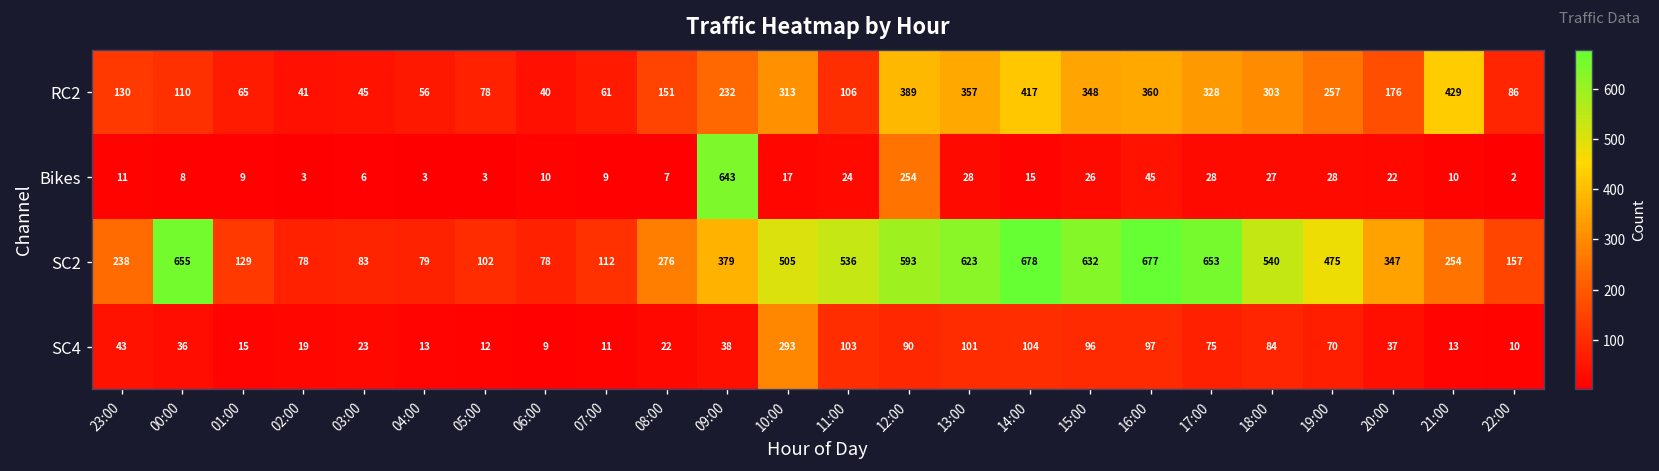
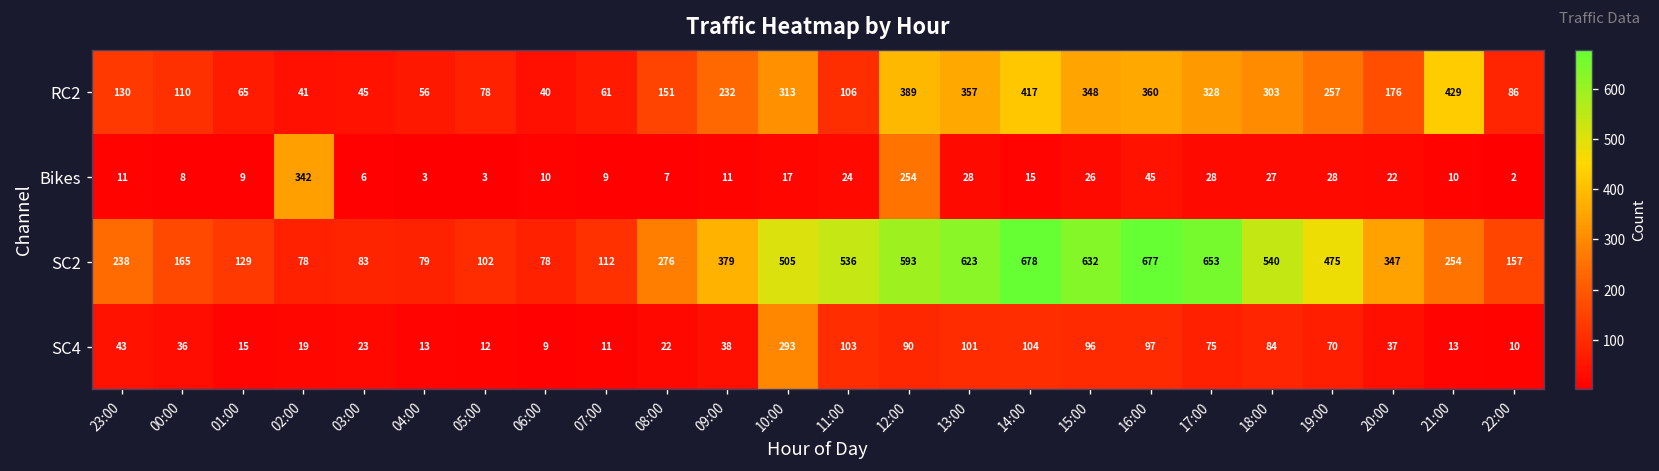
  {
    "RC2": {
      "23:00": 130,
      "00:00": 110,
      "01:00": 65,
      "02:00": 41,
      "03:00": 45,
      "04:00": 56,
      "05:00": 78,
      "06:00": 40,
      "07:00": 61,
      "08:00": 151,
      "09:00": 232,
      "10:00": 313,
      "11:00": 106,
      "12:00": 389,
      "13:00": 357,
      "14:00": 417,
      "15:00": 348,
      "16:00": 360,
      "17:00": 328,
      "18:00": 303,
      "19:00": 257,
      "20:00": 176,
      "21:00": 429,
      "22:00": 86
    },
    "Bikes": {
      "23:00": 11,
      "00:00": 8,
      "01:00": 9,
-     "02:00": 3,
+     "02:00": 342,
      "03:00": 6,
      "04:00": 3,
      "05:00": 3,
      "06:00": 10,
      "07:00": 9,
      "08:00": 7,
-     "09:00": 643,
+     "09:00": 11,
      "10:00": 17,
      "11:00": 24,
      "12:00": 254,
      "13:00": 28,
      "14:00": 15,
      "15:00": 26,
      "16:00": 45,
      "17:00": 28,
      "18:00": 27,
      "19:00": 28,
      "20:00": 22,
      "21:00": 10,
      "22:00": 2
    },
    "SC2": {
      "23:00": 238,
-     "00:00": 655,
+     "00:00": 165,
      "01:00": 129,
      "02:00": 78,
      "03:00": 83,
      "04:00": 79,
      "05:00": 102,
      "06:00": 78,
      "07:00": 112,
      "08:00": 276,
      "09:00": 379,
      "10:00": 505,
      "11:00": 536,
      "12:00": 593,
      "13:00": 623,
      "14:00": 678,
      "15:00": 632,
      "16:00": 677,
      "17:00": 653,
      "18:00": 540,
      "19:00": 475,
      "20:00": 347,
      "21:00": 254,
      "22:00": 157
    },
    "SC4": {
      "23:00": 43,
      "00:00": 36,
      "01:00": 15,
      "02:00": 19,
      "03:00": 23,
      "04:00": 13,
      "05:00": 12,
      "06:00": 9,
      "07:00": 11,
      "08:00": 22,
      "09:00": 38,
      "10:00": 293,
      "11:00": 103,
      "12:00": 90,
      "13:00": 101,
      "14:00": 104,
      "15:00": 96,
      "16:00": 97,
      "17:00": 75,
      "18:00": 84,
      "19:00": 70,
      "20:00": 37,
      "21:00": 13,
      "22:00": 10
    }
  }
